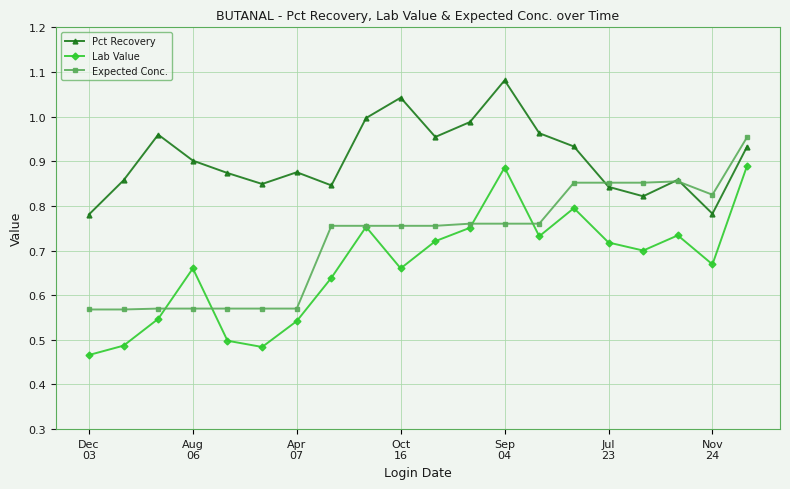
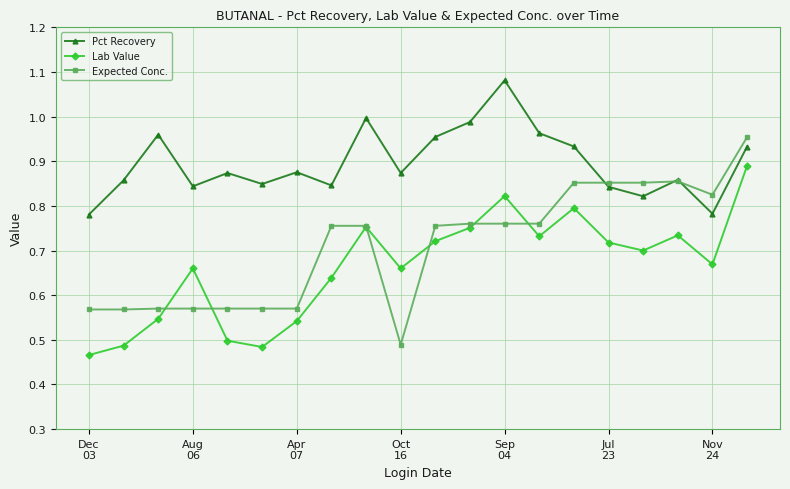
  {
    "Pct Recovery": {
      "Dec 03": 0.78,
-     "Aug 06": 0.90,
+     "Aug 06": 0.84,
      "Apr 07": 0.88,
-     "Oct 16": 1.04,
+     "Oct 16": 0.87,
      "Sep 04": 1.08,
      "Jul 23": 0.84,
      "Nov 24": 0.78
    },
    "Lab Value": {
      "Dec 03": 0.47,
      "Aug 06": 0.66,
      "Apr 07": 0.54,
      "Oct 16": 0.66,
-     "Sep 04": 0.89,
+     "Sep 04": 0.82,
      "Jul 23": 0.72,
      "Nov 24": 0.67
    },
    "Expected Conc.": {
      "Dec 03": 0.57,
      "Aug 06": 0.57,
      "Apr 07": 0.57,
-     "Oct 16": 0.76,
+     "Oct 16": 0.49,
      "Sep 04": 0.76,
      "Jul 23": 0.85,
      "Nov 24": 0.83
    }
  }
